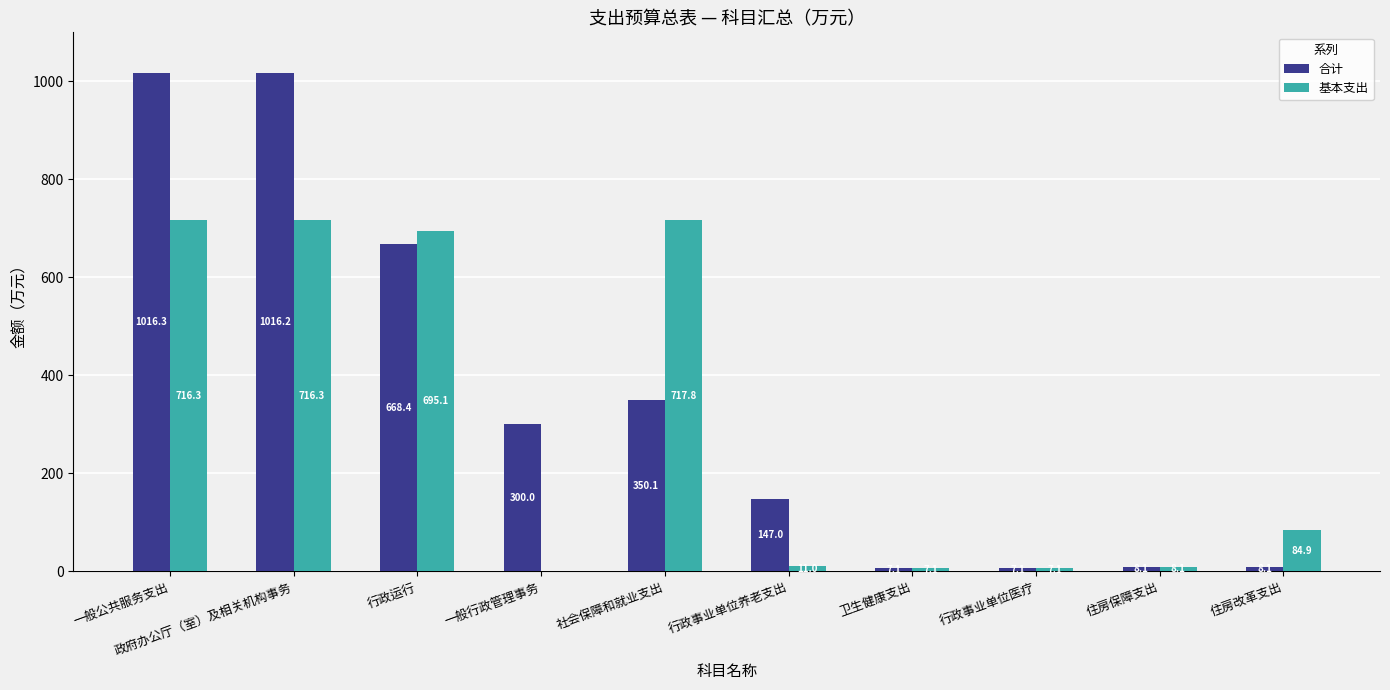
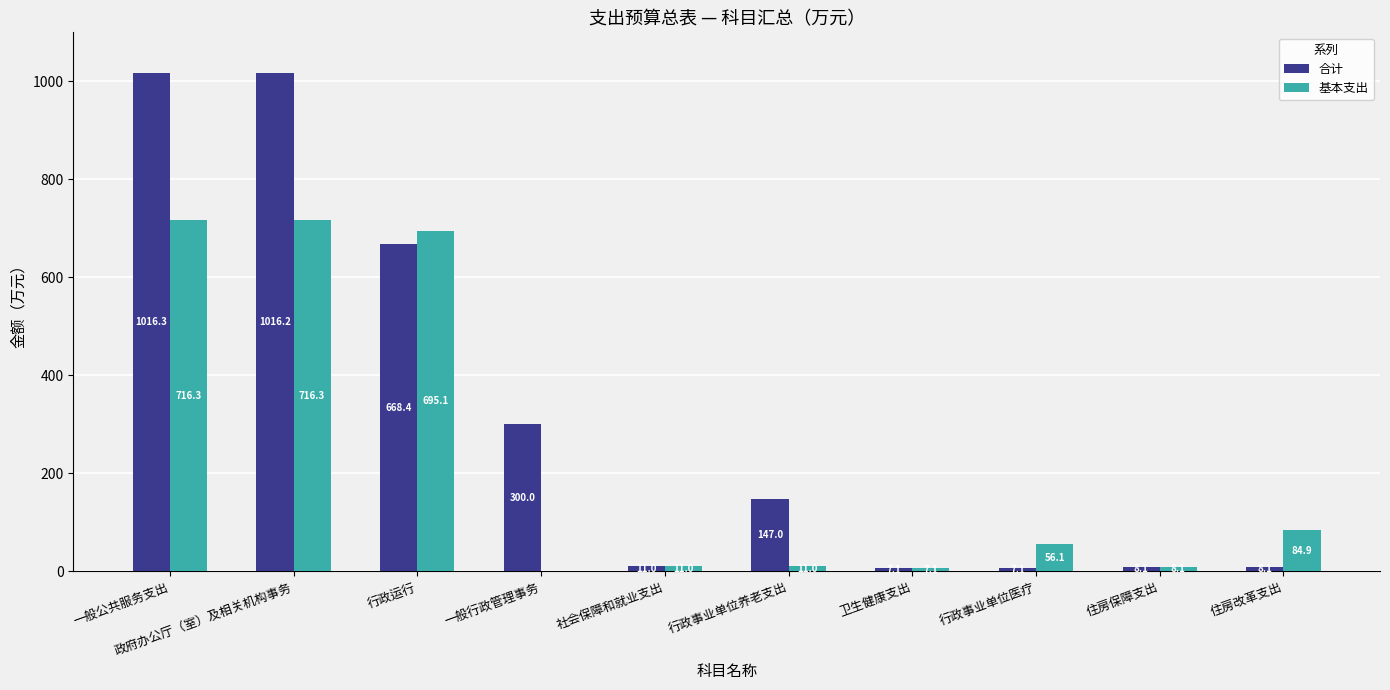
  {
    "合计": {
-     "社会保障和就业支出": 350,
+     "社会保障和就业支出": 10,
      "卫生健康支出": 10,
      "行政事业单位医疗": 10,
      "住房保障支出": 10,
      "住房改革支出": 10
    },
    "基本支出": {
      "一般行政管理事务": 0,
-     "社会保障和就业支出": 720,
+     "社会保障和就业支出": 10,
      "行政事业单位养老支出": 10,
      "卫生健康支出": 10,
-     "行政事业单位医疗": 10,
+     "行政事业单位医疗": 60,
      "住房保障支出": 10
    }
  }
